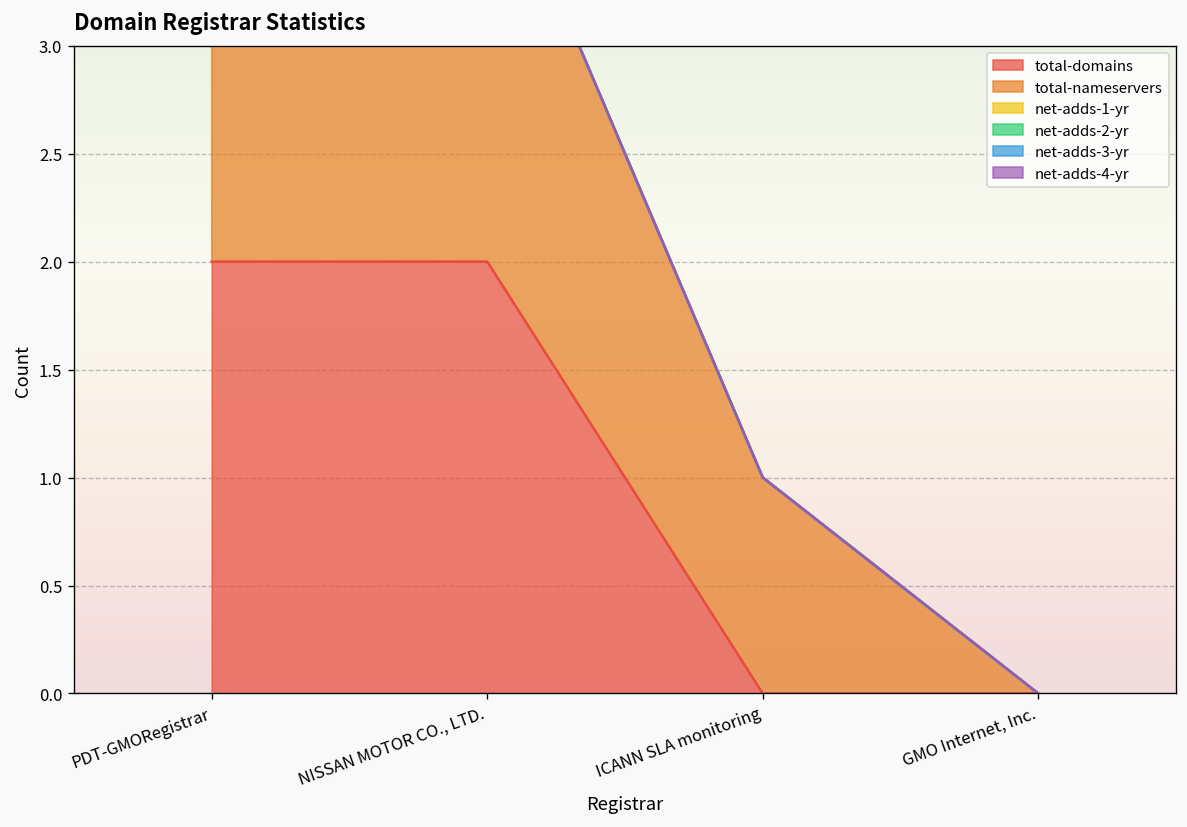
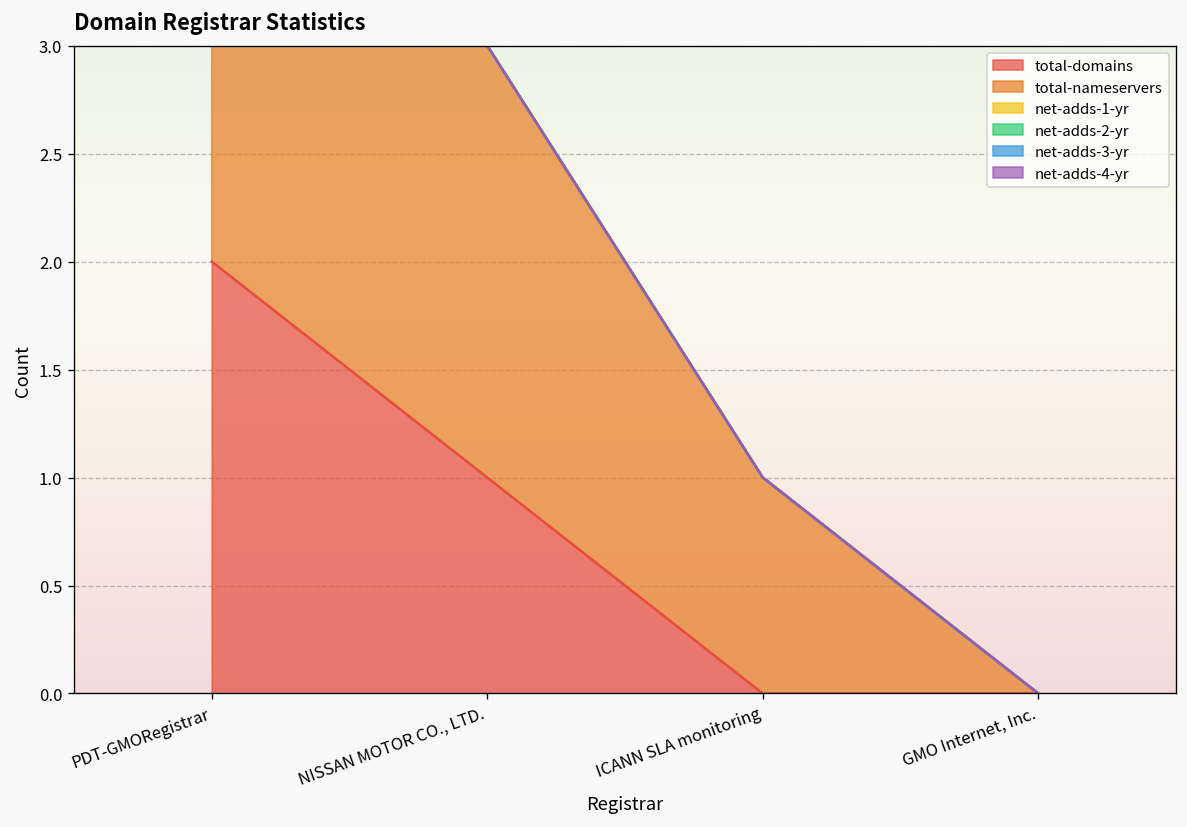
  {
    "total-domains": {
      "PDT-GMORegistrar": 2,
-     "NISSAN MOTOR CO., LTD.": 2,
+     "NISSAN MOTOR CO., LTD.": 1,
      "ICANN SLA monitoring": 0
    }
  }
